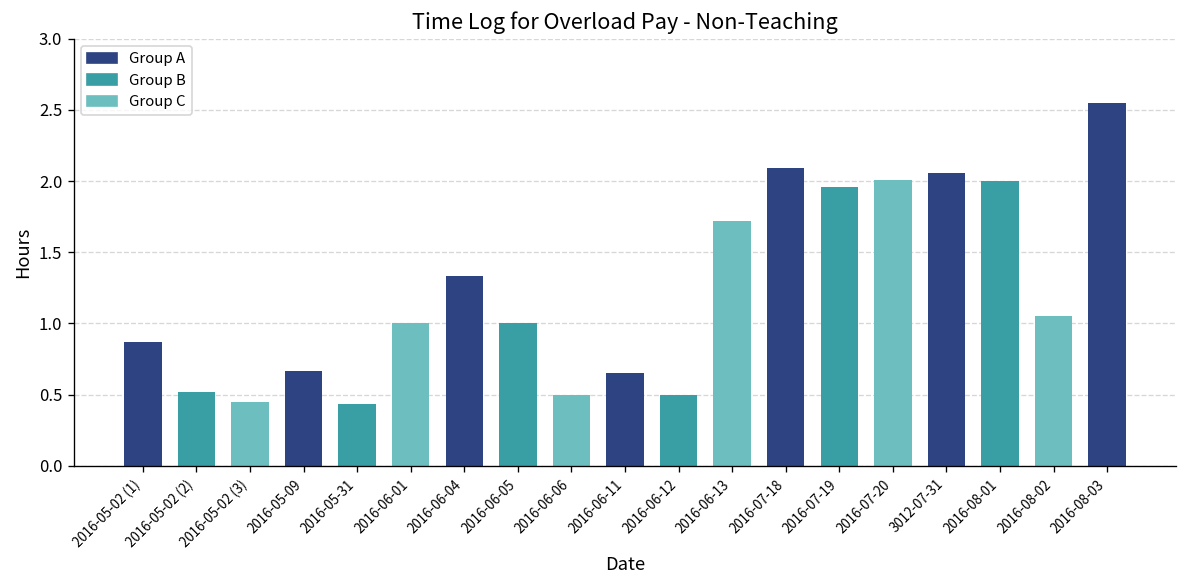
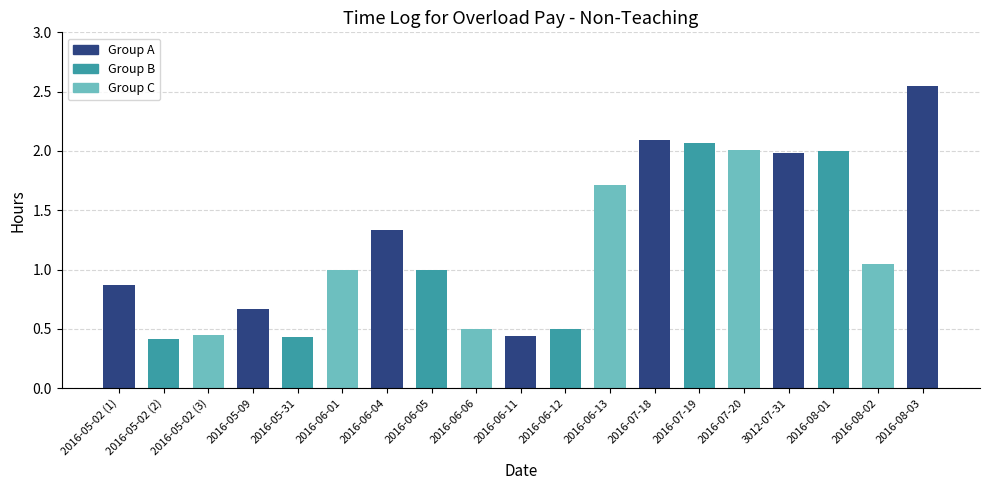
  {
    "2016-05-02 (1)": 0.87,
-   "2016-05-02 (2)": 0.52,
+   "2016-05-02 (2)": 0.42,
    "2016-05-02 (3)": 0.45,
    "2016-05-09": 0.67,
    "2016-05-31": 0.43,
    "2016-06-01": 1.00,
    "2016-06-04": 1.33,
    "2016-06-05": 1.00,
    "2016-06-06": 0.50,
-   "2016-06-11": 0.65,
+   "2016-06-11": 0.44,
    "2016-06-12": 0.50,
    "2016-06-13": 1.72,
    "2016-07-18": 2.09,
-   "2016-07-19": 1.96,
+   "2016-07-19": 2.07,
    "2016-07-20": 2.01,
-   "3012-07-31": 2.06,
+   "3012-07-31": 1.98,
    "2016-08-01": 2.00,
    "2016-08-02": 1.05,
    "2016-08-03": 2.55
  }
